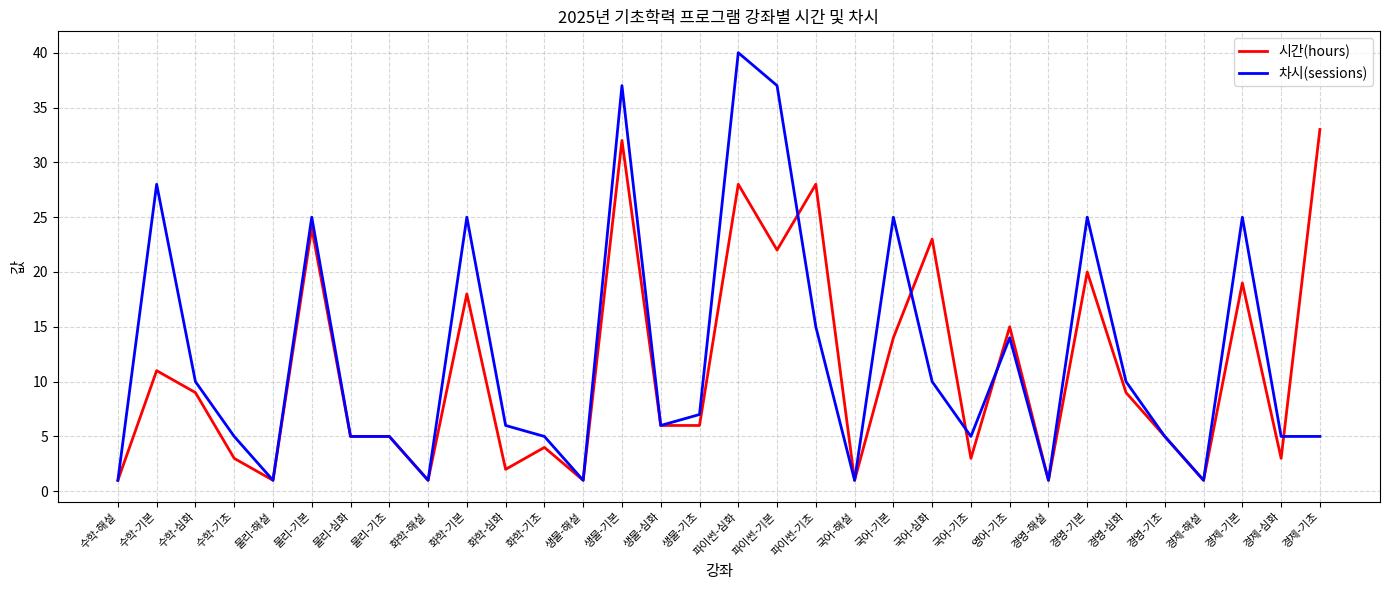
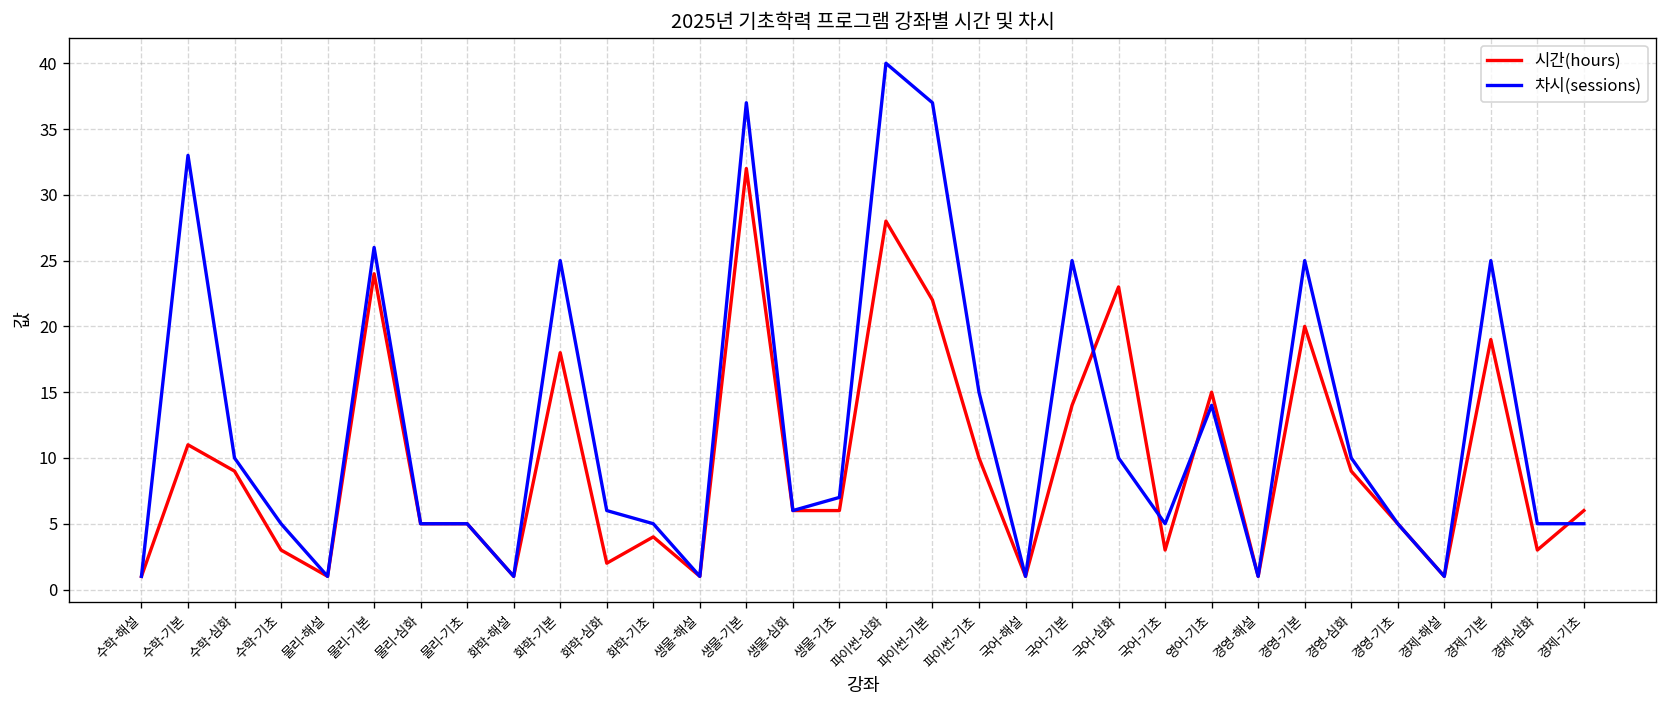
  {
    "시간(hours)": {
      "수학-기본": 11,
      "수학-심화": 9,
      "수학-기초": 3,
      "물리-기본": 24,
      "화학-기본": 18,
      "화학-심화": 2,
      "화학-기초": 4,
      "생물-기본": 32,
      "생물-기초": 6,
      "파이썬-심화": 28,
      "파이썬-기본": 22,
-     "파이썬-기초": 28,
+     "파이썬-기초": 10,
      "국어-기본": 14,
      "국어-심화": 23,
      "국어-기초": 3,
      "영어-기초": 15,
      "경영-기본": 20,
      "경영-심화": 9,
      "경제-기본": 19,
      "경제-심화": 3,
-     "경제-기초": 33
+     "경제-기초": 6
    },
    "차시(sessions)": {
-     "수학-기본": 28,
+     "수학-기본": 33,
      "수학-심화": 10,
      "수학-기초": 5,
-     "물리-기본": 25,
+     "물리-기본": 26,
      "화학-기본": 25,
      "화학-심화": 6,
      "화학-기초": 5,
      "생물-기본": 37,
      "생물-기초": 7,
      "파이썬-심화": 40,
      "파이썬-기본": 37,
      "파이썬-기초": 15,
      "국어-기본": 25,
      "국어-심화": 10,
      "국어-기초": 5,
      "영어-기초": 14,
      "경영-기본": 25,
      "경영-심화": 10,
      "경제-기본": 25,
      "경제-심화": 5,
      "경제-기초": 5
    }
  }
